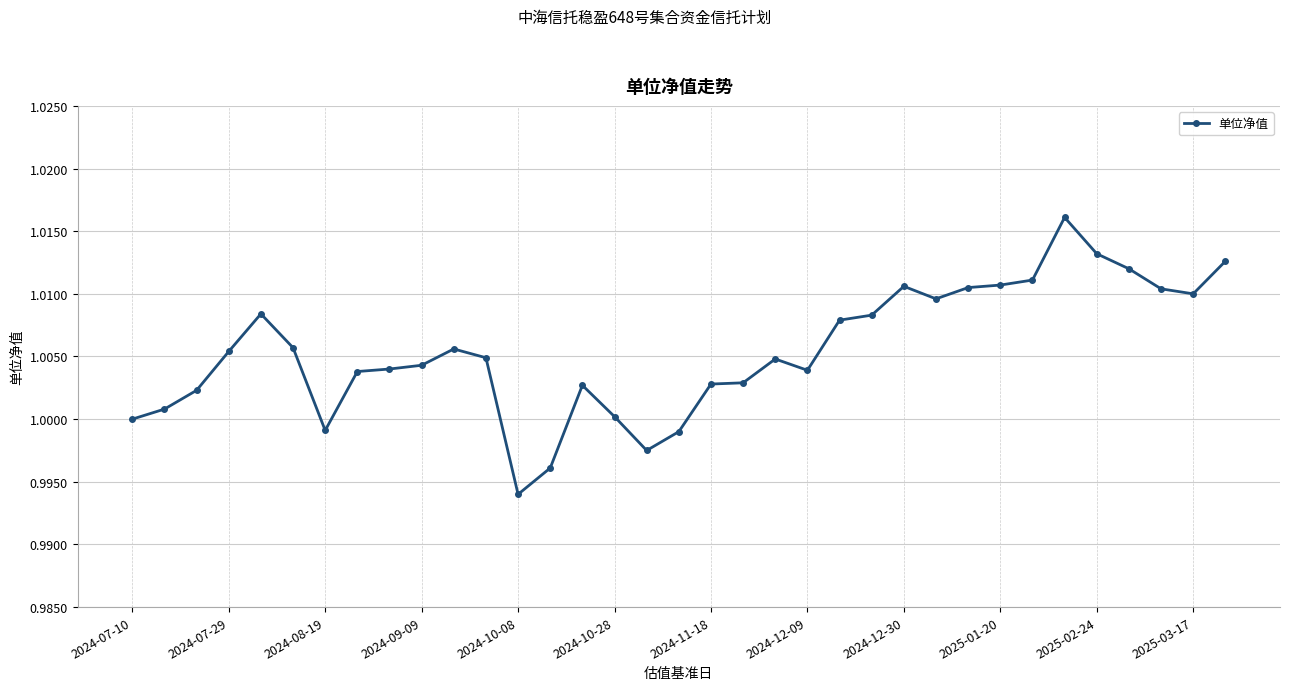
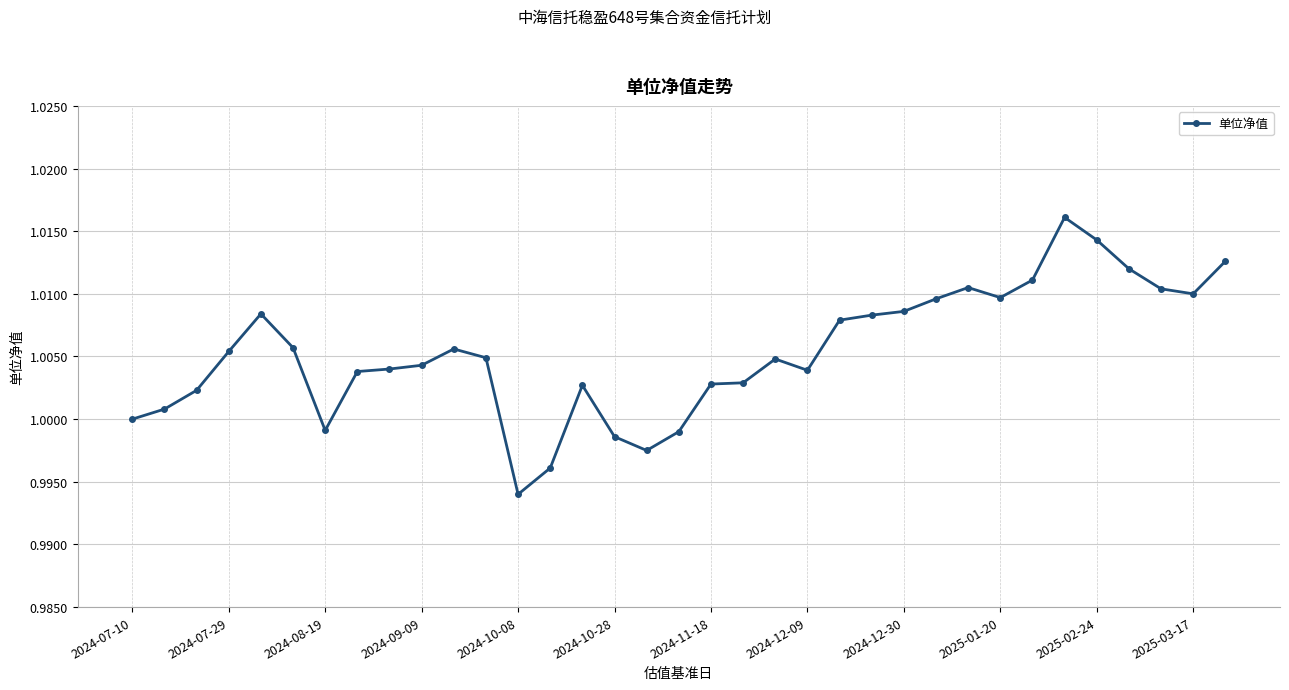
  {
    "2024-07-10": 1.0000,
    "2024-07-29": 1.0054,
    "2024-08-19": 0.9991,
    "2024-09-09": 1.0043,
    "2024-10-08": 0.9940,
-   "2024-10-28": 1.0002,
+   "2024-10-28": 0.9986,
    "2024-11-18": 1.0028,
    "2024-12-09": 1.0039,
-   "2024-12-30": 1.0106,
-   "2025-01-20": 1.0107,
-   "2025-02-24": 1.0132,
+   "2024-12-30": 1.0086,
+   "2025-01-20": 1.0097,
+   "2025-02-24": 1.0143,
    "2025-03-17": 1.0100
  }
